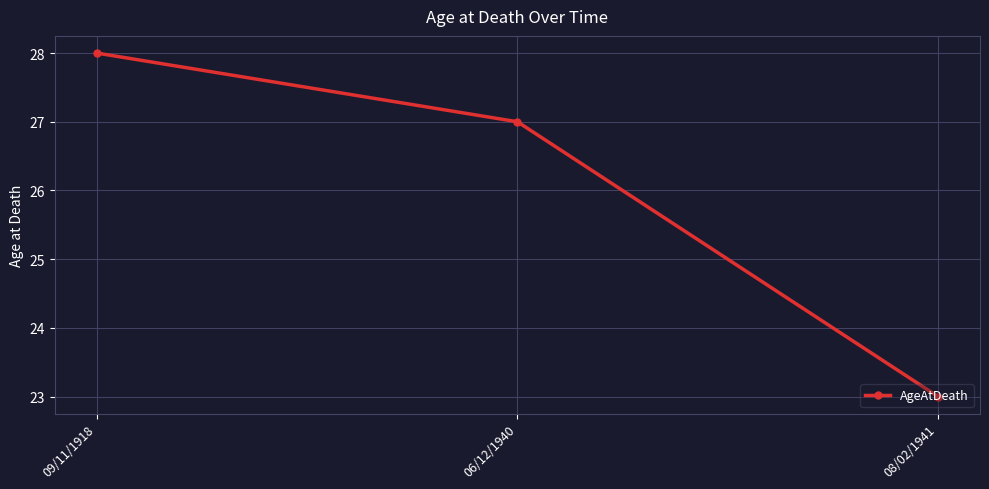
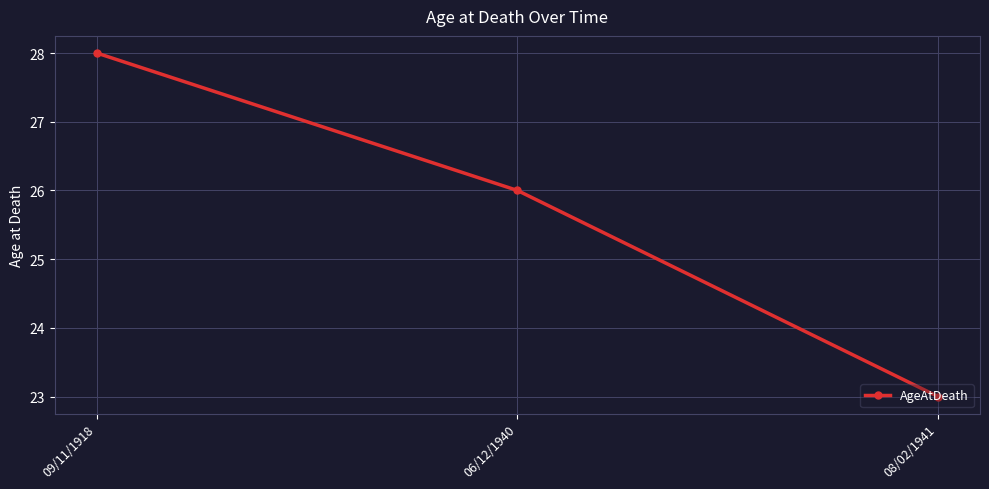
  {
    "09/11/1918": 28,
-   "06/12/1940": 27
+   "06/12/1940": 26
  }
